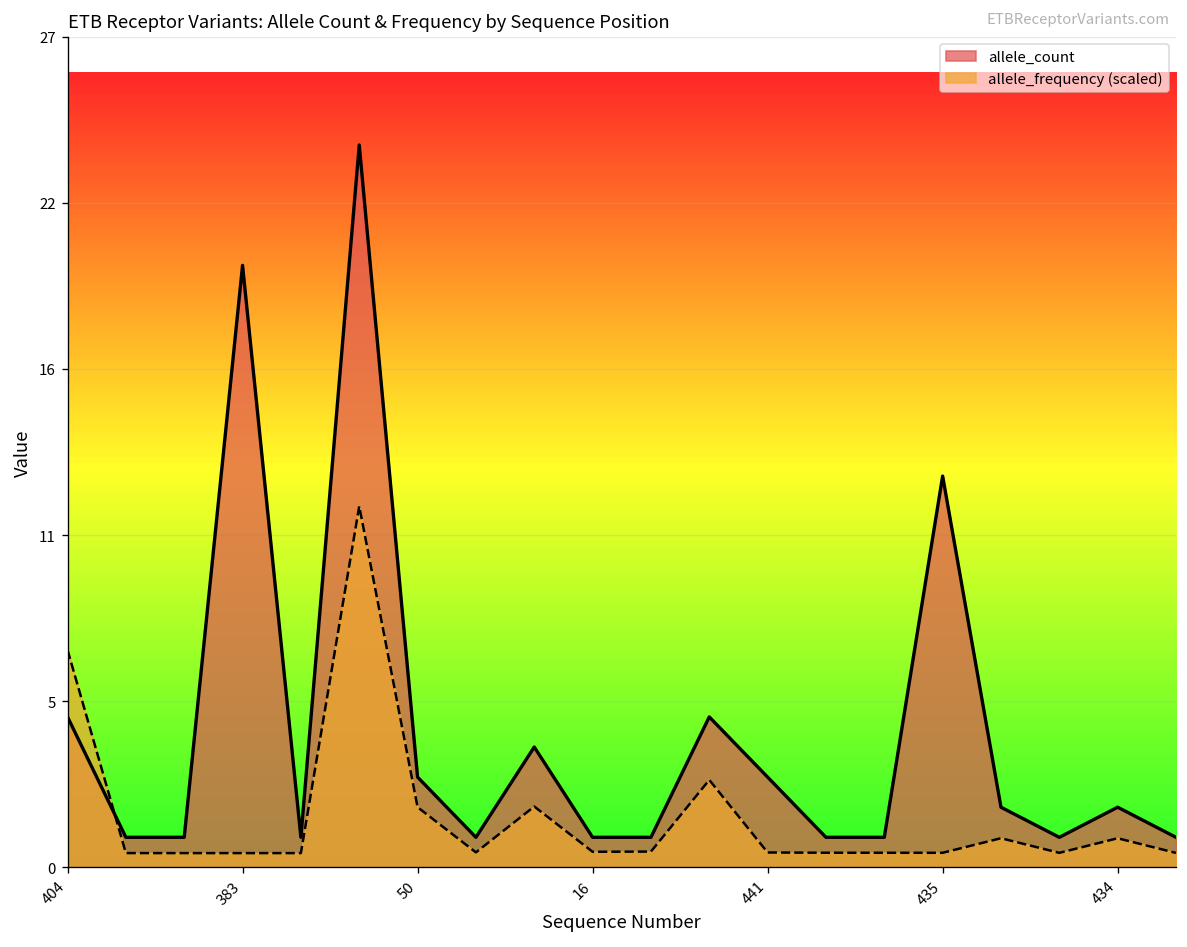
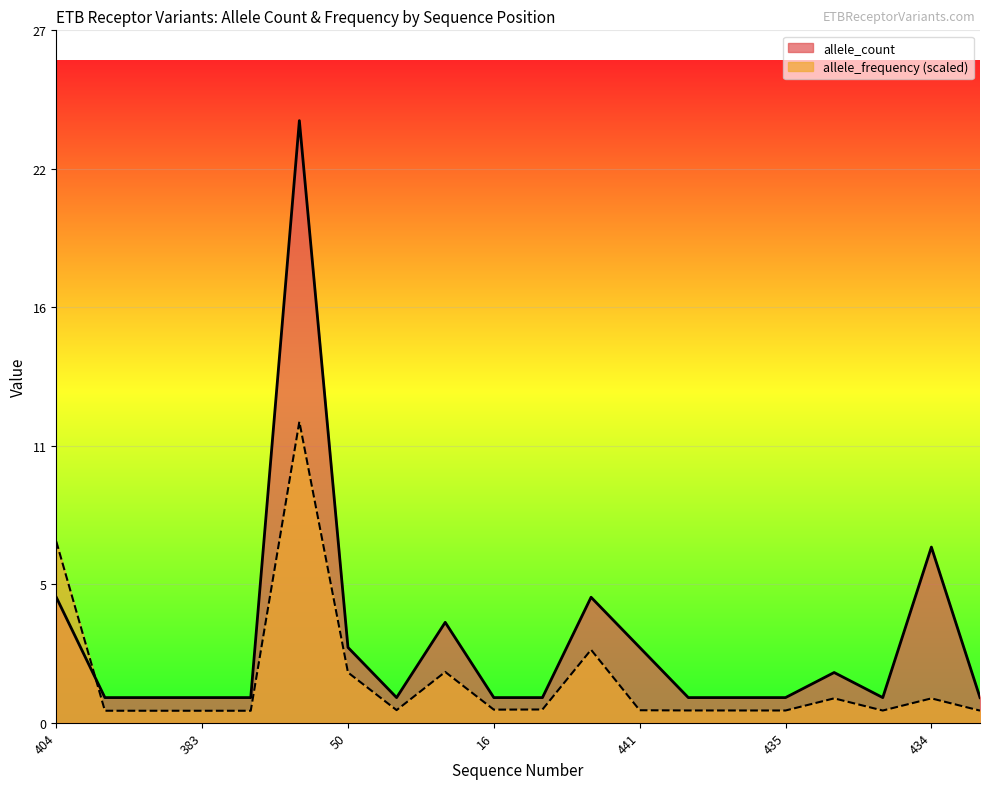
  {
    "allele_count": {
      "404": 5,
-     "383": 20,
+     "383": 1,
      "50": 3,
      "441": 3,
-     "435": 13,
-     "434": 2
+     "435": 1,
+     "434": 7
    },
    "allele_frequency (scaled)": {
      "404": 7.2,
      "383": 0.5,
      "50": 2,
      "441": 0.5,
      "435": 0.5,
      "434": 1
    }
  }
